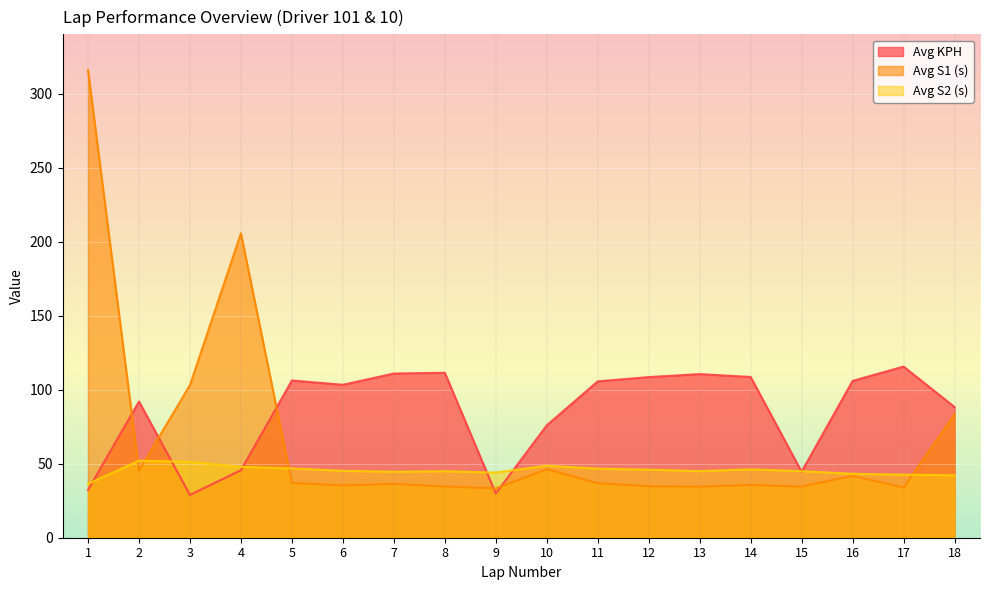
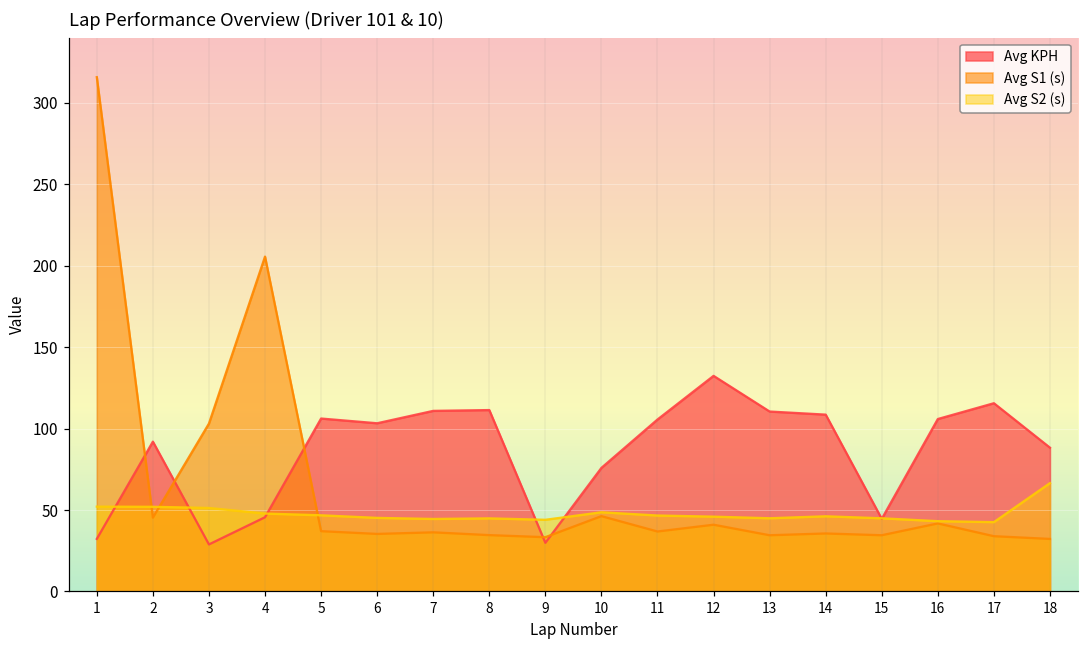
  {
    "Avg KPH": {
      "1": 32,
      "2": 92,
      "3": 29,
      "4": 46,
      "5": 106,
      "6": 103,
      "7": 111,
      "8": 111,
      "9": 30,
      "10": 76,
      "11": 106,
-     "12": 109,
+     "12": 132,
      "13": 111,
      "14": 109,
      "16": 106,
      "17": 116,
      "18": 88
    },
    "Avg S1 (s)": {
      "1": 316,
      "2": 45,
      "3": 103,
      "4": 206,
      "5": 37,
      "6": 35,
      "7": 36,
      "8": 35,
      "9": 33,
      "10": 46,
      "11": 37,
-     "12": 35,
+     "12": 41,
      "13": 35,
      "14": 36,
      "15": 35,
      "17": 34,
-     "18": 83
+     "18": 32
    },
    "Avg S2 (s)": {
-     "1": 36,
+     "1": 52,
      "2": 52,
      "3": 51,
      "4": 48,
      "5": 47,
      "6": 45,
      "7": 45,
      "8": 45,
      "9": 44,
      "10": 49,
      "11": 47,
      "12": 46,
      "13": 45,
      "14": 46,
      "17": 43,
-     "18": 42
+     "18": 67
    }
  }
